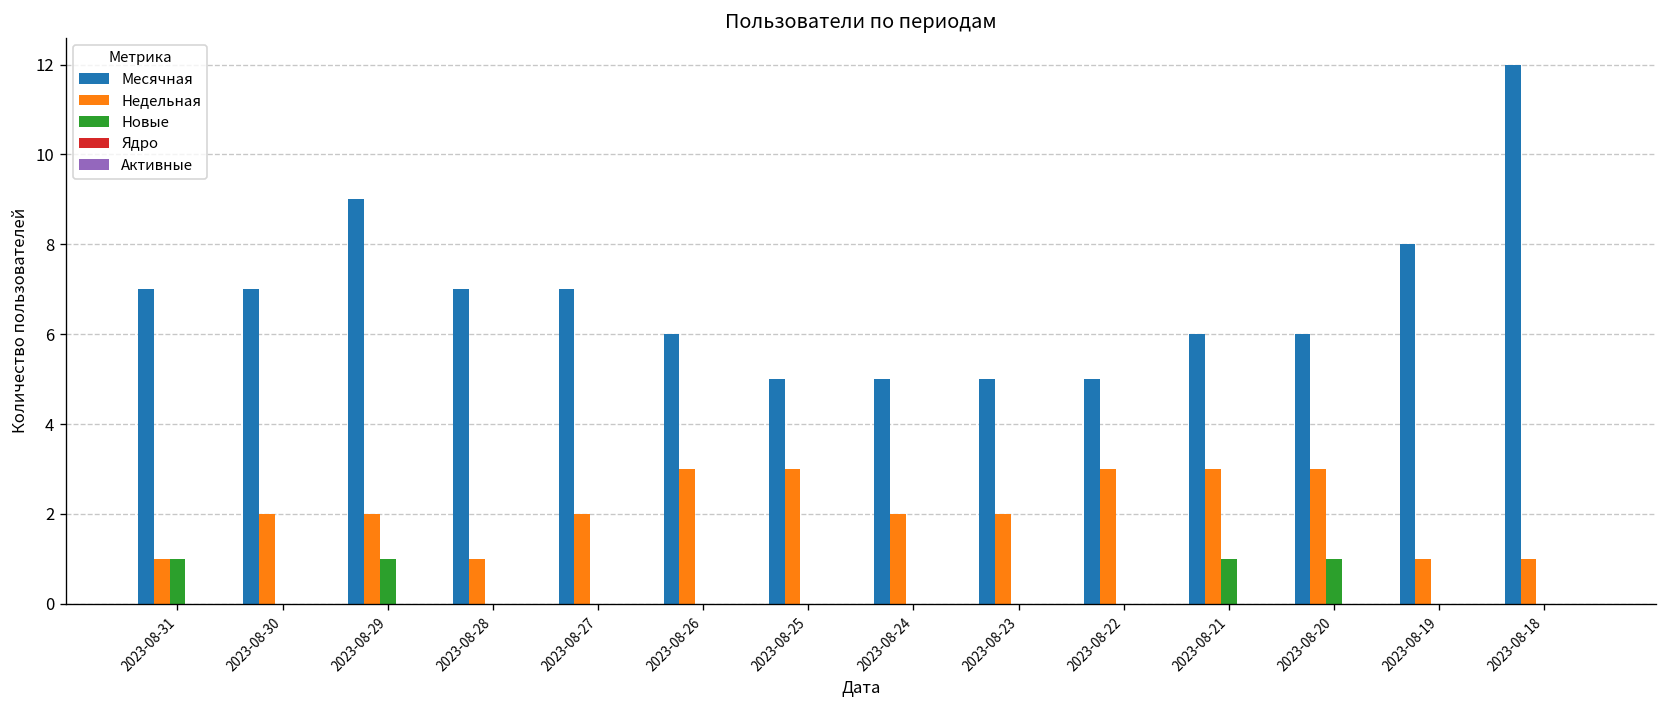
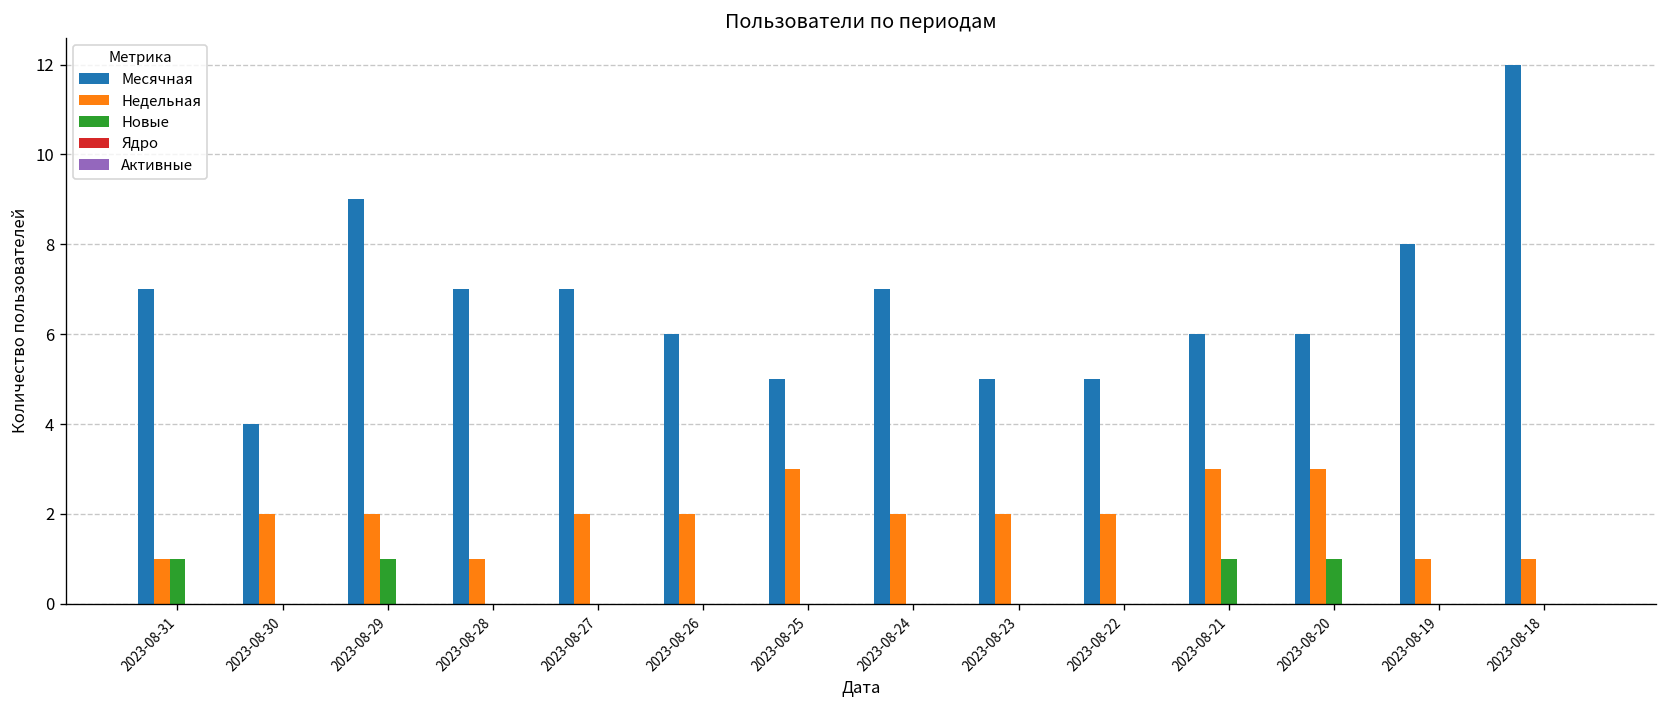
  {
    "Месячная": {
      "2023-08-31": 7,
-     "2023-08-30": 7,
+     "2023-08-30": 4,
      "2023-08-29": 9,
      "2023-08-28": 7,
      "2023-08-27": 7,
      "2023-08-26": 6,
      "2023-08-25": 5,
-     "2023-08-24": 5,
+     "2023-08-24": 7,
      "2023-08-23": 5,
      "2023-08-22": 5,
      "2023-08-21": 6,
      "2023-08-20": 6,
      "2023-08-19": 8,
      "2023-08-18": 12
    },
    "Недельная": {
      "2023-08-31": 1,
      "2023-08-30": 2,
      "2023-08-29": 2,
      "2023-08-28": 1,
      "2023-08-27": 2,
-     "2023-08-26": 3,
+     "2023-08-26": 2,
      "2023-08-25": 3,
      "2023-08-24": 2,
      "2023-08-23": 2,
-     "2023-08-22": 3,
+     "2023-08-22": 2,
      "2023-08-21": 3,
      "2023-08-20": 3,
      "2023-08-19": 1,
      "2023-08-18": 1
    },
    "Новые": {
      "2023-08-31": 1,
      "2023-08-30": 0,
      "2023-08-29": 1,
      "2023-08-28": 0,
      "2023-08-27": 0,
      "2023-08-26": 0,
      "2023-08-25": 0,
      "2023-08-24": 0,
      "2023-08-23": 0,
      "2023-08-22": 0,
      "2023-08-21": 1,
      "2023-08-20": 1,
      "2023-08-19": 0,
      "2023-08-18": 0
    },
    "Ядро": {
      "2023-08-31": 0,
      "2023-08-30": 0,
      "2023-08-29": 0,
      "2023-08-28": 0,
      "2023-08-27": 0,
      "2023-08-26": 0,
      "2023-08-25": 0,
      "2023-08-24": 0,
      "2023-08-23": 0,
      "2023-08-22": 0,
      "2023-08-21": 0,
      "2023-08-20": 0,
      "2023-08-19": 0,
      "2023-08-18": 0
    },
    "Активные": {
      "2023-08-31": 0,
      "2023-08-30": 0,
      "2023-08-29": 0,
      "2023-08-28": 0,
      "2023-08-27": 0,
      "2023-08-26": 0,
      "2023-08-25": 0,
      "2023-08-24": 0,
      "2023-08-23": 0,
      "2023-08-22": 0,
      "2023-08-21": 0,
      "2023-08-20": 0,
      "2023-08-19": 0,
      "2023-08-18": 0
    }
  }
